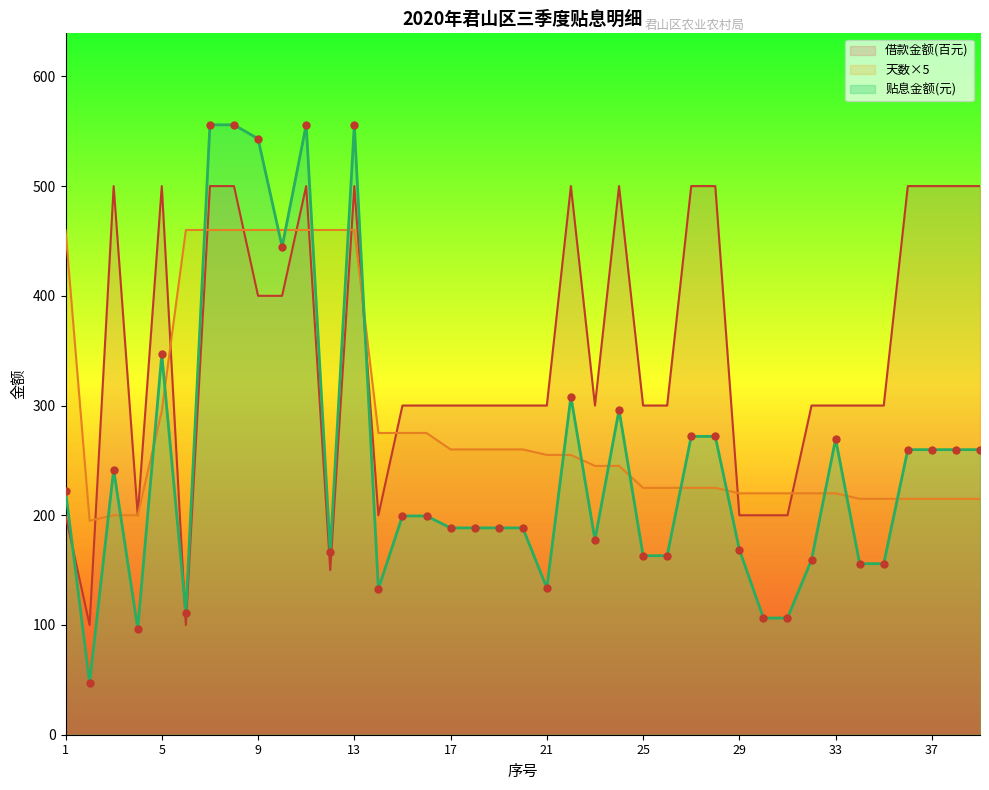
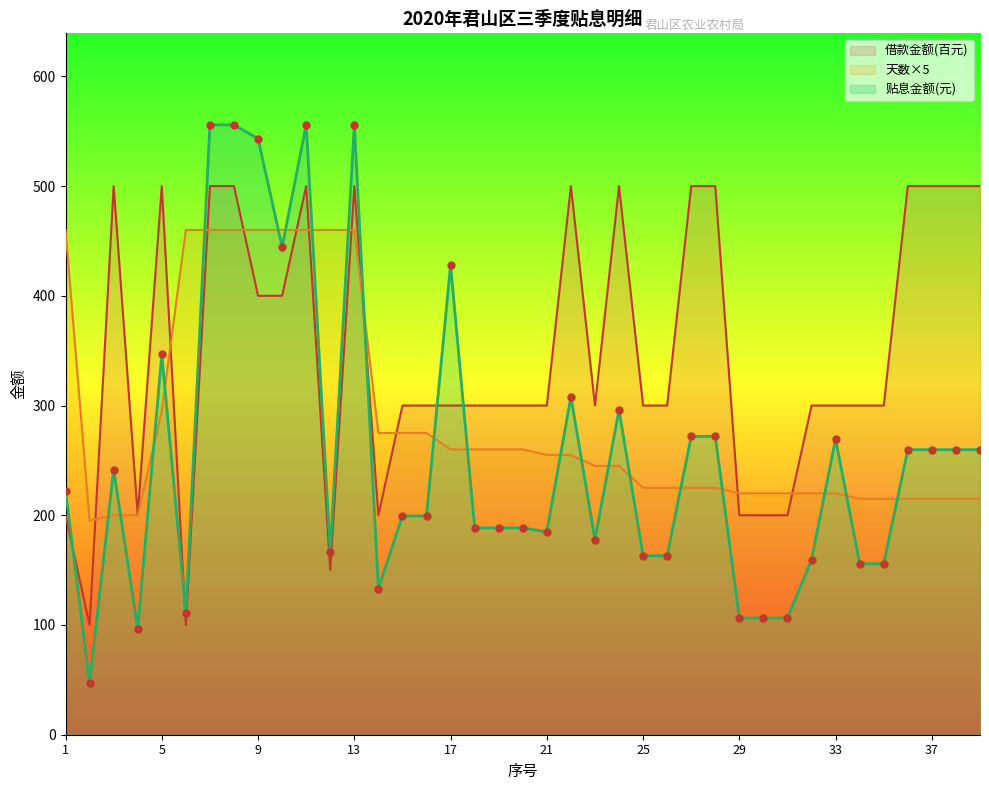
  {
    "贴息金额(元)": {
      "1": 222,
      "5": 347,
      "9": 543,
      "13": 556,
-     "17": 189,
-     "21": 134,
+     "17": 428,
+     "21": 185,
      "25": 163,
-     "29": 169,
+     "29": 106,
      "33": 270,
      "37": 260
    }
  }
